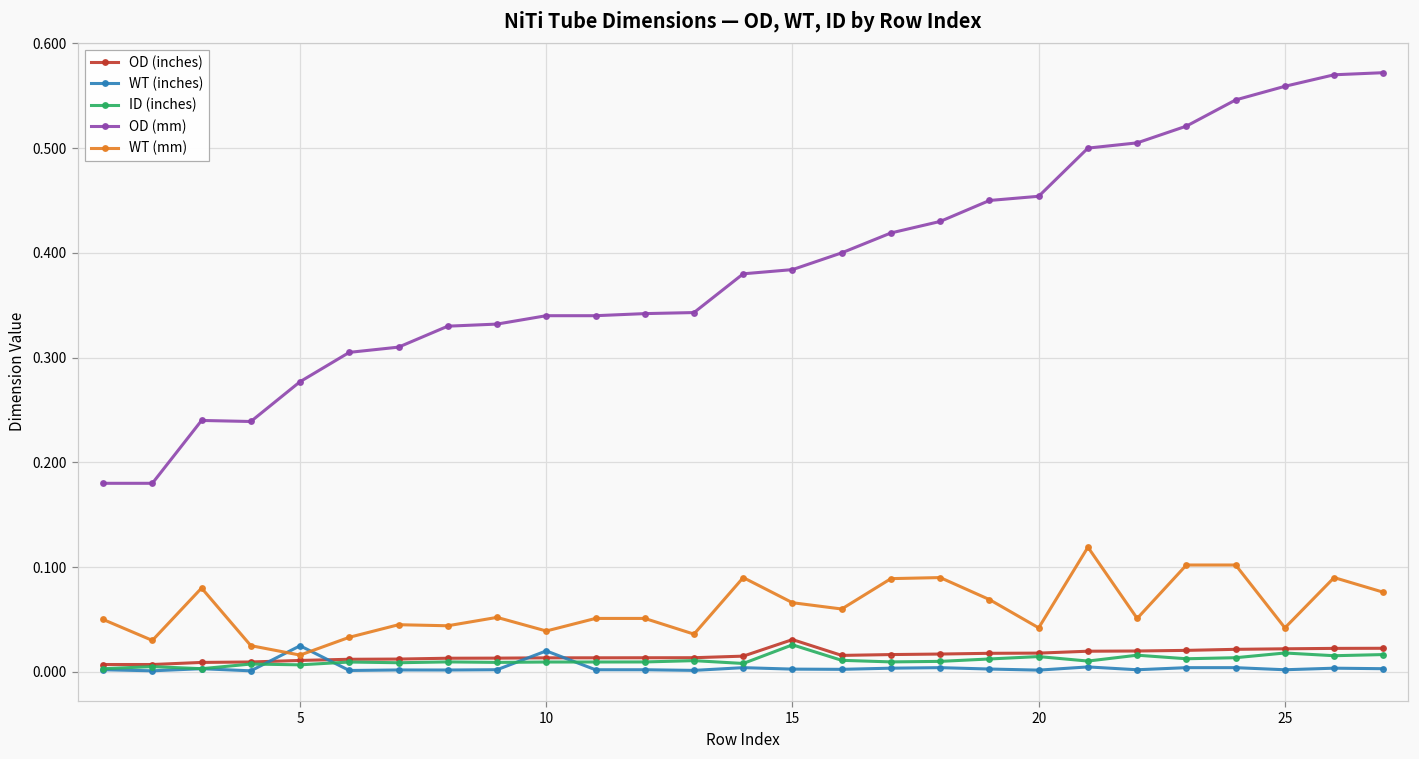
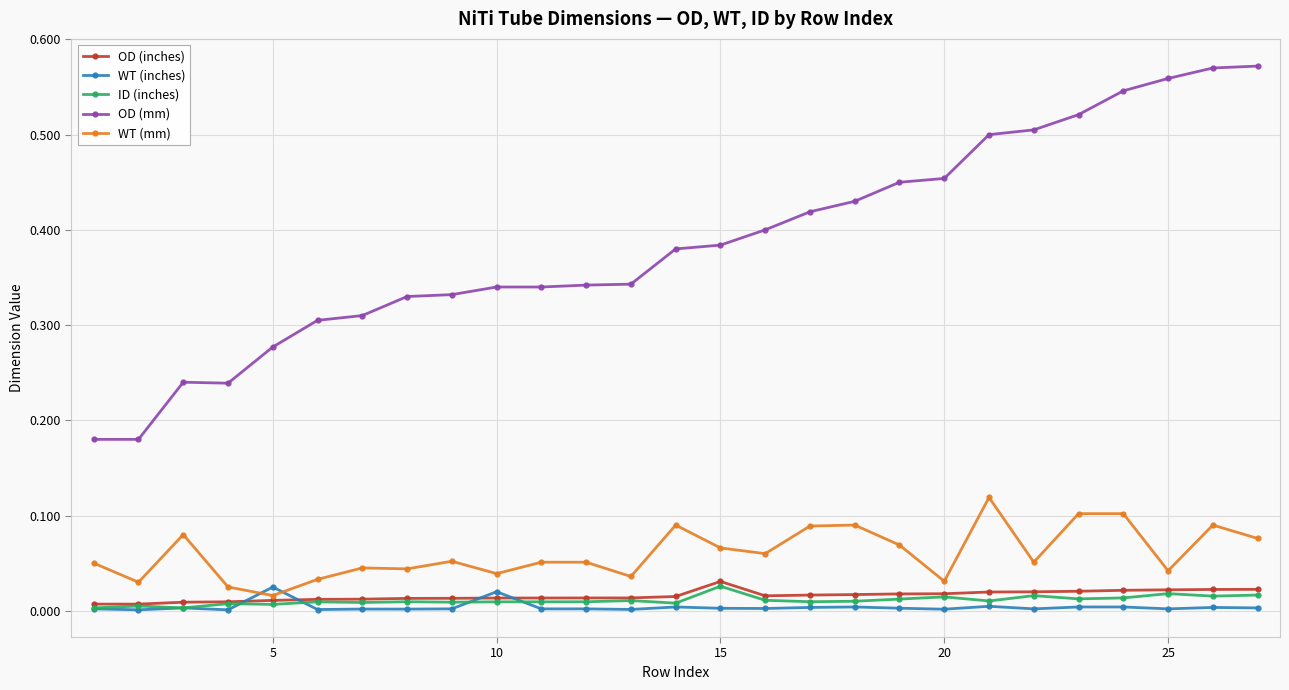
  {
    "OD (inches)": {
      "5": 0.01,
      "10": 0.01,
      "15": 0.03,
      "20": 0.02,
      "25": 0.02
    },
    "WT (inches)": {
      "5": 0.02,
      "10": 0.02,
      "15": 0.00,
      "20": 0.00,
      "25": 0.00
    },
    "ID (inches)": {
      "5": 0.01,
      "10": 0.01,
      "15": 0.03,
      "20": 0.01,
      "25": 0.02
    },
    "OD (mm)": {
      "5": 0.28,
      "10": 0.34,
      "15": 0.38,
      "20": 0.45,
      "25": 0.56
    },
    "WT (mm)": {
      "5": 0.02,
      "10": 0.04,
      "15": 0.07,
-     "20": 0.04,
+     "20": 0.03,
      "25": 0.04
    }
  }
